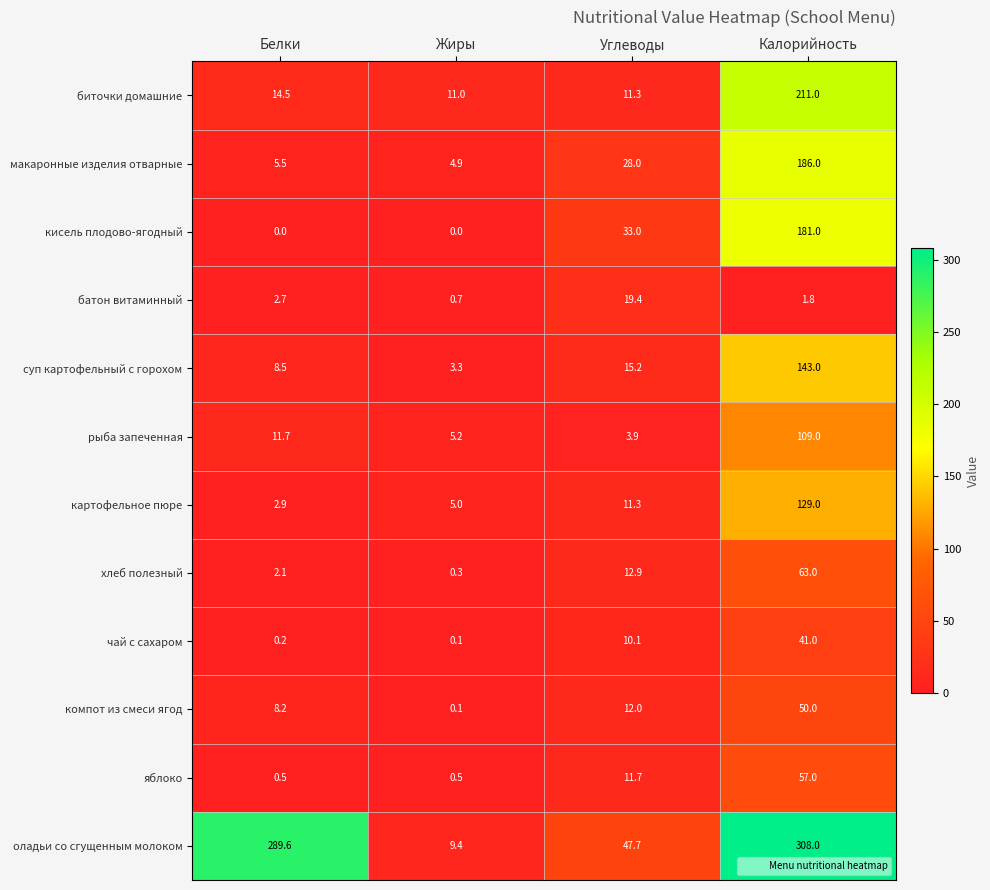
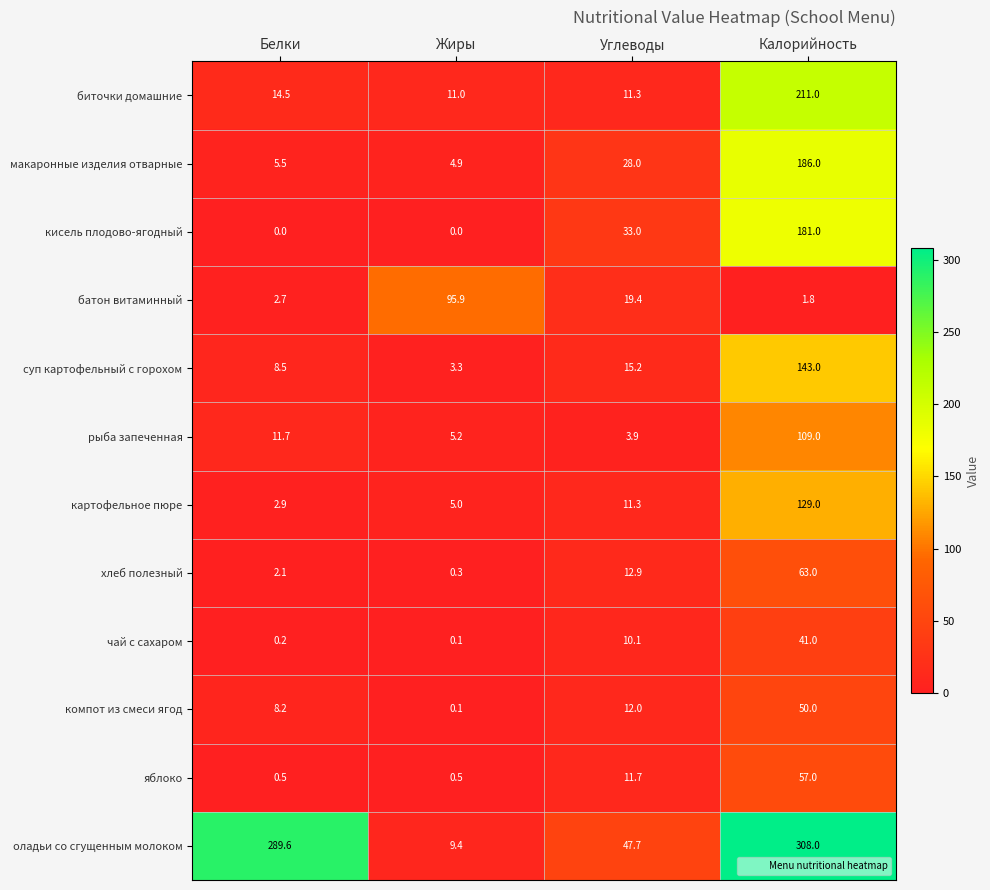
  {
    "биточки домашние": {
      "Белки": 14.5,
      "Жиры": 11.0,
      "Углеводы": 11.3,
      "Калорийность": 211.0
    },
    "макаронные изделия отварные": {
      "Белки": 5.5,
      "Жиры": 4.9,
      "Углеводы": 28.0,
      "Калорийность": 186.0
    },
    "кисель плодово-ягодный": {
      "Белки": 0.0,
      "Жиры": 0.0,
      "Углеводы": 33.0,
      "Калорийность": 181.0
    },
    "батон витаминный": {
      "Белки": 2.7,
-     "Жиры": 0.7,
+     "Жиры": 95.9,
      "Углеводы": 19.4,
      "Калорийность": 1.8
    },
    "суп картофельный с горохом": {
      "Белки": 8.5,
      "Жиры": 3.3,
      "Углеводы": 15.2,
      "Калорийность": 143.0
    },
    "рыба запеченная": {
      "Белки": 11.7,
      "Жиры": 5.2,
      "Углеводы": 3.9,
      "Калорийность": 109.0
    },
    "картофельное пюре": {
      "Белки": 2.9,
      "Жиры": 5.0,
      "Углеводы": 11.3,
      "Калорийность": 129.0
    },
    "хлеб полезный": {
      "Белки": 2.1,
      "Жиры": 0.3,
      "Углеводы": 12.9,
      "Калорийность": 63.0
    },
    "чай с сахаром": {
      "Белки": 0.2,
      "Жиры": 0.1,
      "Углеводы": 10.1,
      "Калорийность": 41.0
    },
    "компот из смеси ягод": {
      "Белки": 8.2,
      "Жиры": 0.1,
      "Углеводы": 12.0,
      "Калорийность": 50.0
    },
    "яблоко": {
      "Белки": 0.5,
      "Жиры": 0.5,
      "Углеводы": 11.7,
      "Калорийность": 57.0
    },
    "оладьи со сгущенным молоком": {
      "Белки": 289.6,
      "Жиры": 9.4,
      "Углеводы": 47.7,
      "Калорийность": 308.0
    }
  }
